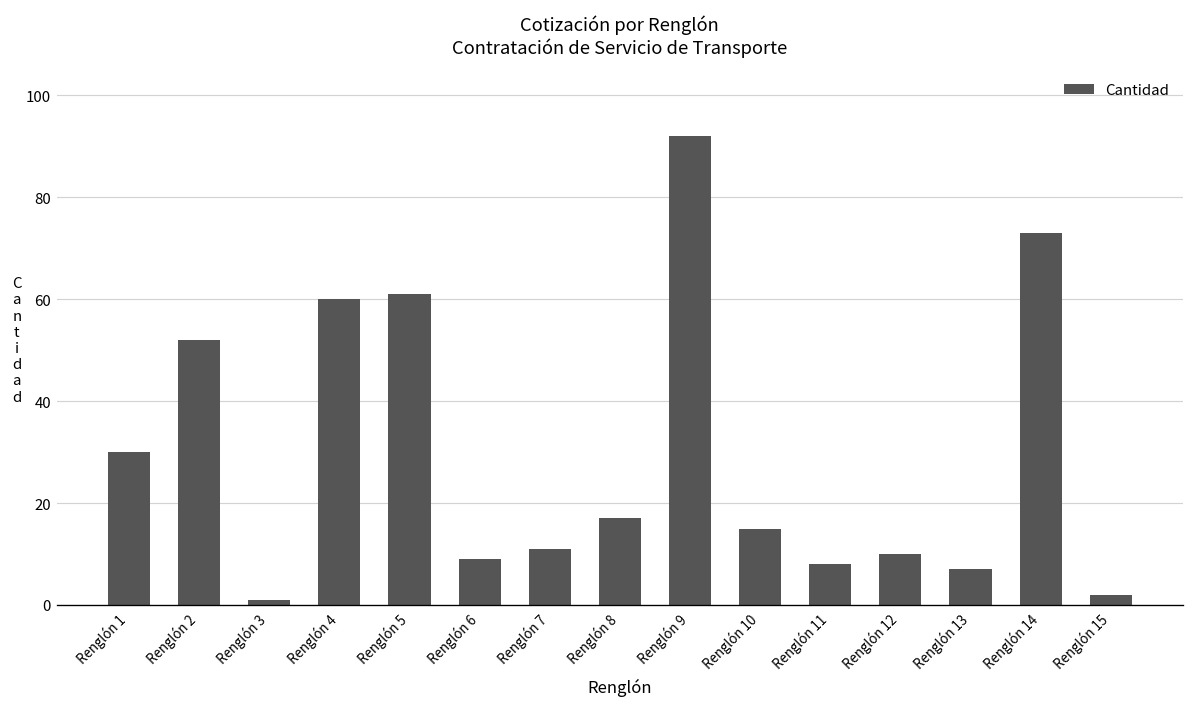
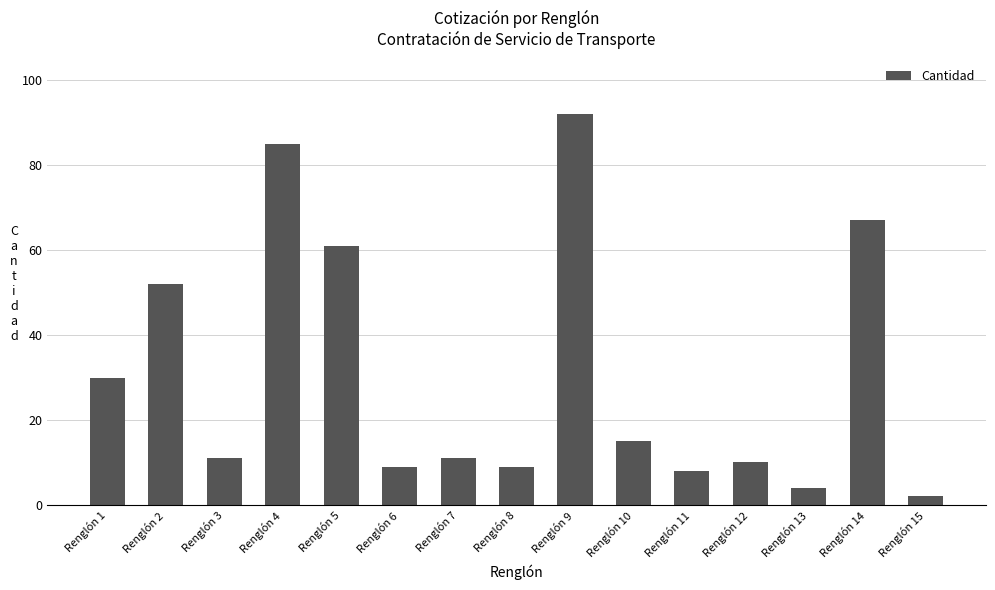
  {
    "Renglón 1": 30,
    "Renglón 2": 52,
-   "Renglón 3": 1,
-   "Renglón 4": 60,
+   "Renglón 3": 11,
+   "Renglón 4": 85,
    "Renglón 5": 61,
    "Renglón 6": 9,
    "Renglón 7": 11,
-   "Renglón 8": 17,
+   "Renglón 8": 9,
    "Renglón 9": 92,
    "Renglón 10": 15,
    "Renglón 11": 8,
    "Renglón 12": 10,
-   "Renglón 13": 7,
-   "Renglón 14": 73,
+   "Renglón 13": 4,
+   "Renglón 14": 67,
    "Renglón 15": 2
  }
